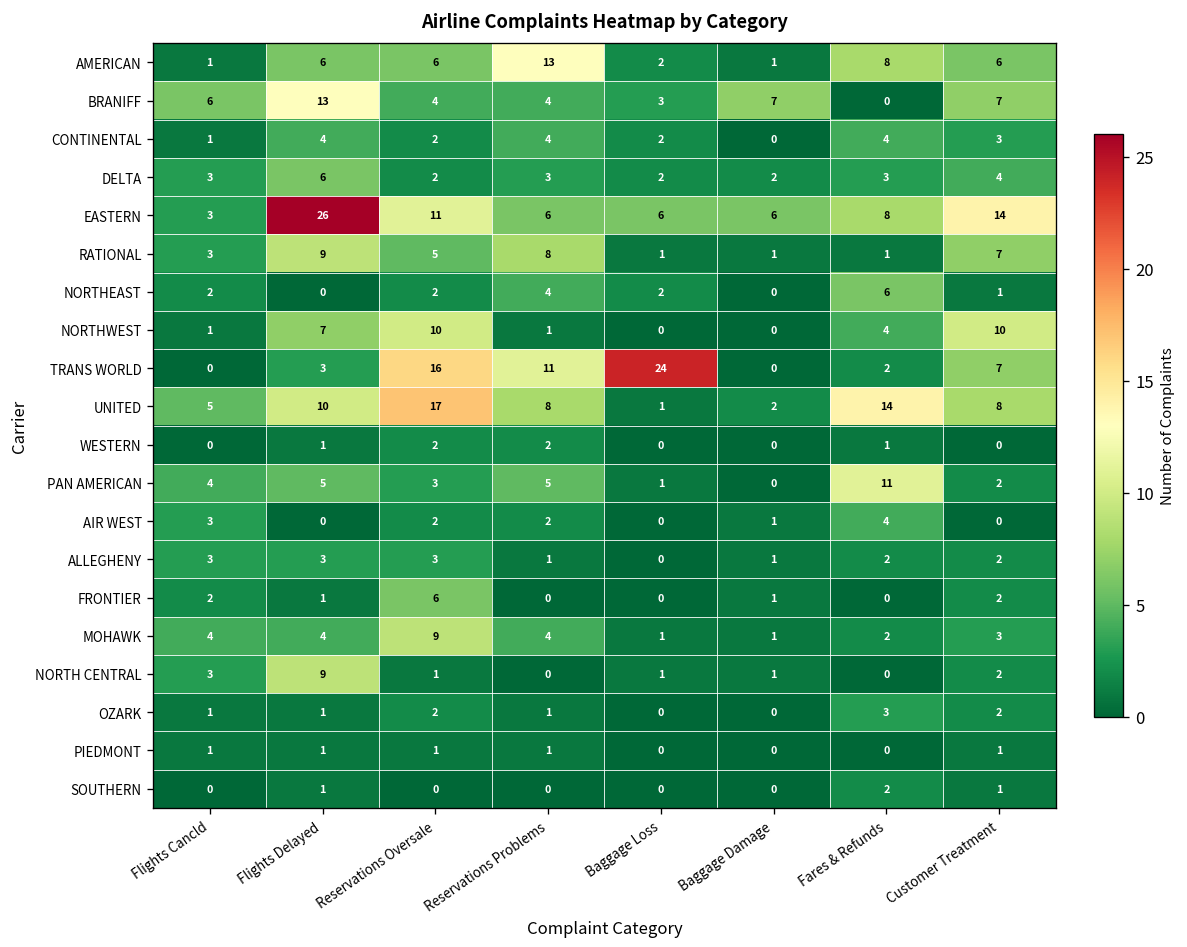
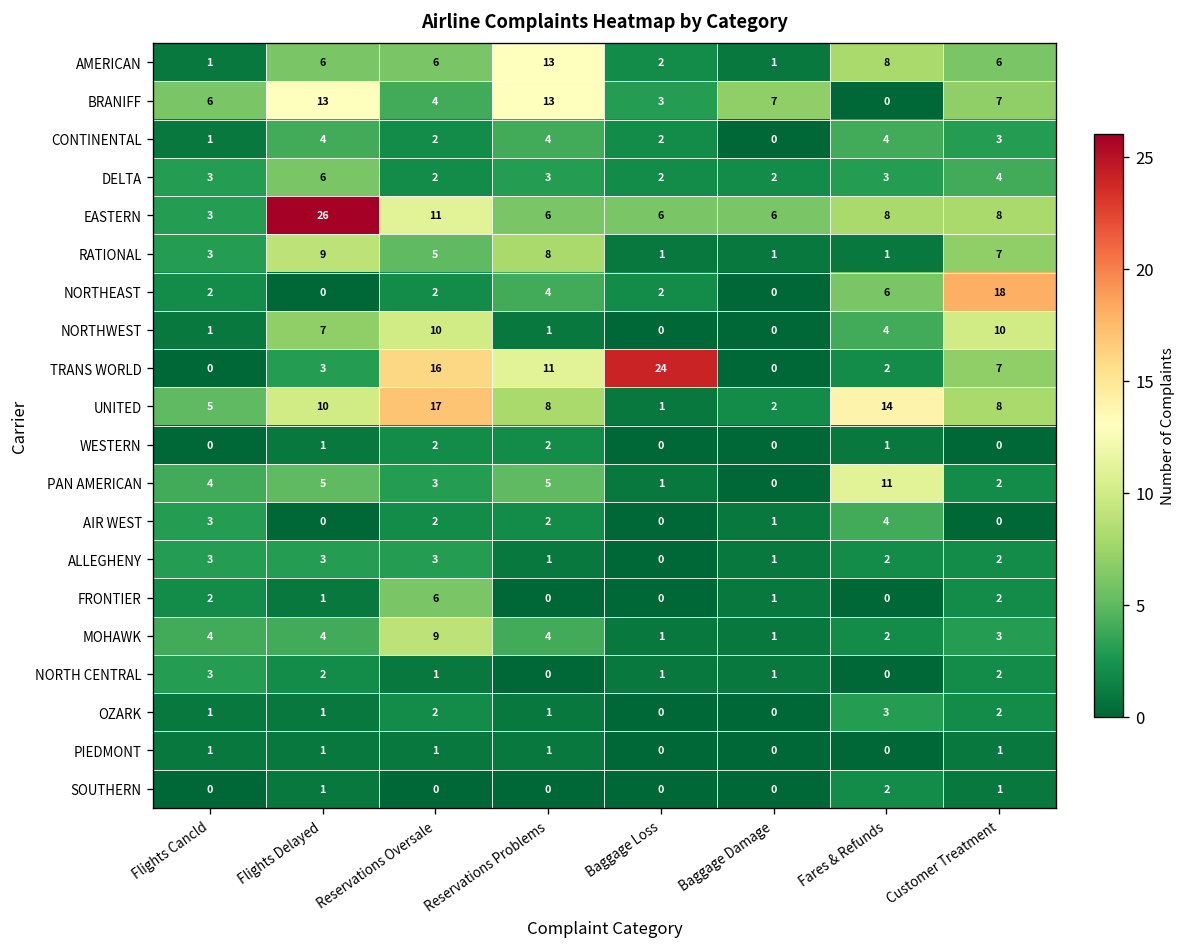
  {
    "AMERICAN": {
      "Flights Cancld": 1,
      "Flights Delayed": 6,
      "Reservations Oversale": 6,
      "Reservations Problems": 13,
      "Baggage Loss": 2,
      "Baggage Damage": 1,
      "Fares & Refunds": 8,
      "Customer Treatment": 6
    },
    "BRANIFF": {
      "Flights Cancld": 6,
      "Flights Delayed": 13,
      "Reservations Oversale": 4,
-     "Reservations Problems": 4,
+     "Reservations Problems": 13,
      "Baggage Loss": 3,
      "Baggage Damage": 7,
      "Fares & Refunds": 0,
      "Customer Treatment": 7
    },
    "CONTINENTAL": {
      "Flights Cancld": 1,
      "Flights Delayed": 4,
      "Reservations Oversale": 2,
      "Reservations Problems": 4,
      "Baggage Loss": 2,
      "Baggage Damage": 0,
      "Fares & Refunds": 4,
      "Customer Treatment": 3
    },
    "DELTA": {
      "Flights Cancld": 3,
      "Flights Delayed": 6,
      "Reservations Oversale": 2,
      "Reservations Problems": 3,
      "Baggage Loss": 2,
      "Baggage Damage": 2,
      "Fares & Refunds": 3,
      "Customer Treatment": 4
    },
    "EASTERN": {
      "Flights Cancld": 3,
      "Flights Delayed": 26,
      "Reservations Oversale": 11,
      "Reservations Problems": 6,
      "Baggage Loss": 6,
      "Baggage Damage": 6,
      "Fares & Refunds": 8,
-     "Customer Treatment": 14
+     "Customer Treatment": 8
    },
    "RATIONAL": {
      "Flights Cancld": 3,
      "Flights Delayed": 9,
      "Reservations Oversale": 5,
      "Reservations Problems": 8,
      "Baggage Loss": 1,
      "Baggage Damage": 1,
      "Fares & Refunds": 1,
      "Customer Treatment": 7
    },
    "NORTHEAST": {
      "Flights Cancld": 2,
      "Flights Delayed": 0,
      "Reservations Oversale": 2,
      "Reservations Problems": 4,
      "Baggage Loss": 2,
      "Baggage Damage": 0,
      "Fares & Refunds": 6,
-     "Customer Treatment": 1
+     "Customer Treatment": 18
    },
    "NORTHWEST": {
      "Flights Cancld": 1,
      "Flights Delayed": 7,
      "Reservations Oversale": 10,
      "Reservations Problems": 1,
      "Baggage Loss": 0,
      "Baggage Damage": 0,
      "Fares & Refunds": 4,
      "Customer Treatment": 10
    },
    "TRANS WORLD": {
      "Flights Cancld": 0,
      "Flights Delayed": 3,
      "Reservations Oversale": 16,
      "Reservations Problems": 11,
      "Baggage Loss": 24,
      "Baggage Damage": 0,
      "Fares & Refunds": 2,
      "Customer Treatment": 7
    },
    "UNITED": {
      "Flights Cancld": 5,
      "Flights Delayed": 10,
      "Reservations Oversale": 17,
      "Reservations Problems": 8,
      "Baggage Loss": 1,
      "Baggage Damage": 2,
      "Fares & Refunds": 14,
      "Customer Treatment": 8
    },
    "WESTERN": {
      "Flights Cancld": 0,
      "Flights Delayed": 1,
      "Reservations Oversale": 2,
      "Reservations Problems": 2,
      "Baggage Loss": 0,
      "Baggage Damage": 0,
      "Fares & Refunds": 1,
      "Customer Treatment": 0
    },
    "PAN AMERICAN": {
      "Flights Cancld": 4,
      "Flights Delayed": 5,
      "Reservations Oversale": 3,
      "Reservations Problems": 5,
      "Baggage Loss": 1,
      "Baggage Damage": 0,
      "Fares & Refunds": 11,
      "Customer Treatment": 2
    },
    "AIR WEST": {
      "Flights Cancld": 3,
      "Flights Delayed": 0,
      "Reservations Oversale": 2,
      "Reservations Problems": 2,
      "Baggage Loss": 0,
      "Baggage Damage": 1,
      "Fares & Refunds": 4,
      "Customer Treatment": 0
    },
    "ALLEGHENY": {
      "Flights Cancld": 3,
      "Flights Delayed": 3,
      "Reservations Oversale": 3,
      "Reservations Problems": 1,
      "Baggage Loss": 0,
      "Baggage Damage": 1,
      "Fares & Refunds": 2,
      "Customer Treatment": 2
    },
    "FRONTIER": {
      "Flights Cancld": 2,
      "Flights Delayed": 1,
      "Reservations Oversale": 6,
      "Reservations Problems": 0,
      "Baggage Loss": 0,
      "Baggage Damage": 1,
      "Fares & Refunds": 0,
      "Customer Treatment": 2
    },
    "MOHAWK": {
      "Flights Cancld": 4,
      "Flights Delayed": 4,
      "Reservations Oversale": 9,
      "Reservations Problems": 4,
      "Baggage Loss": 1,
      "Baggage Damage": 1,
      "Fares & Refunds": 2,
      "Customer Treatment": 3
    },
    "NORTH CENTRAL": {
      "Flights Cancld": 3,
-     "Flights Delayed": 9,
+     "Flights Delayed": 2,
      "Reservations Oversale": 1,
      "Reservations Problems": 0,
      "Baggage Loss": 1,
      "Baggage Damage": 1,
      "Fares & Refunds": 0,
      "Customer Treatment": 2
    },
    "OZARK": {
      "Flights Cancld": 1,
      "Flights Delayed": 1,
      "Reservations Oversale": 2,
      "Reservations Problems": 1,
      "Baggage Loss": 0,
      "Baggage Damage": 0,
      "Fares & Refunds": 3,
      "Customer Treatment": 2
    },
    "PIEDMONT": {
      "Flights Cancld": 1,
      "Flights Delayed": 1,
      "Reservations Oversale": 1,
      "Reservations Problems": 1,
      "Baggage Loss": 0,
      "Baggage Damage": 0,
      "Fares & Refunds": 0,
      "Customer Treatment": 1
    },
    "SOUTHERN": {
      "Flights Cancld": 0,
      "Flights Delayed": 1,
      "Reservations Oversale": 0,
      "Reservations Problems": 0,
      "Baggage Loss": 0,
      "Baggage Damage": 0,
      "Fares & Refunds": 2,
      "Customer Treatment": 1
    }
  }
